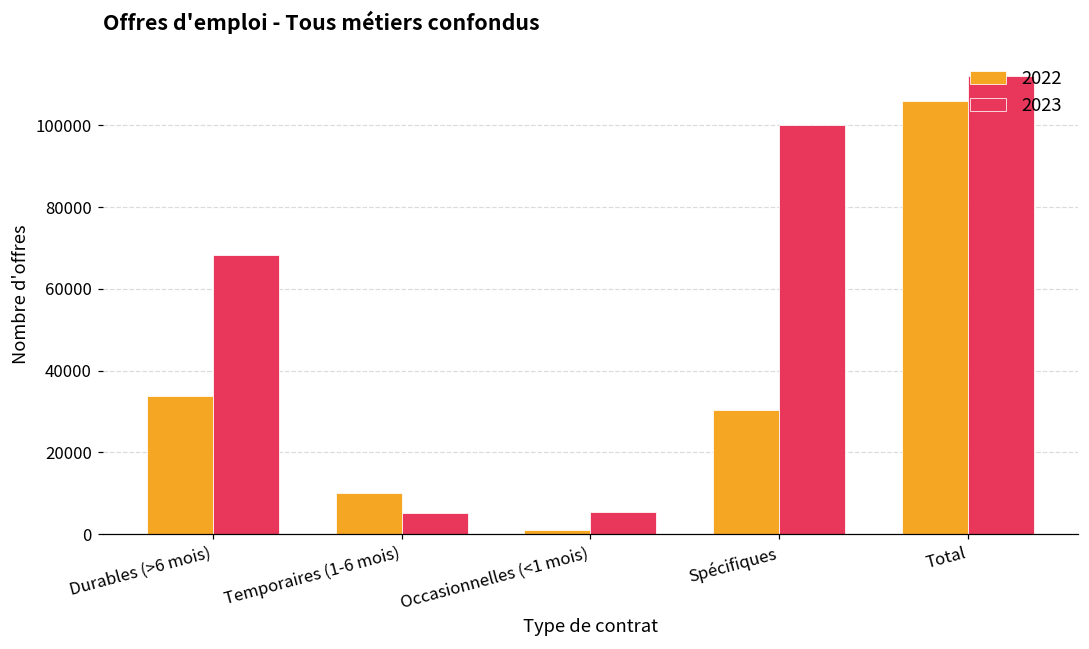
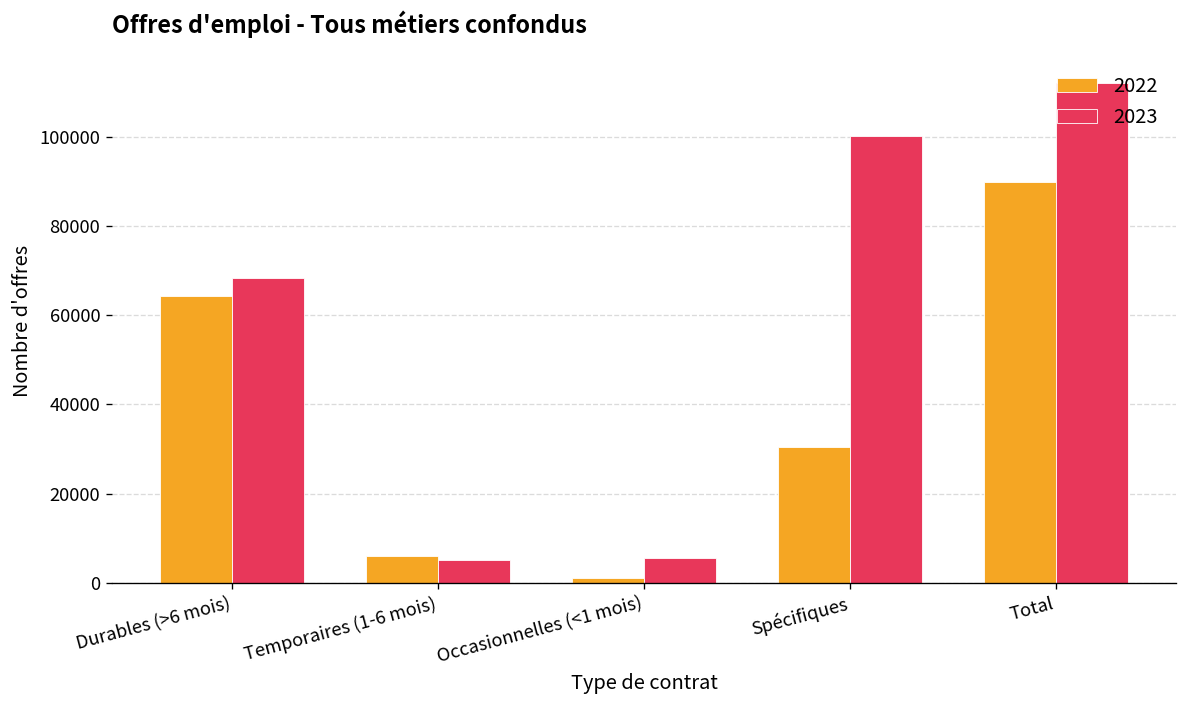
  {
    "2022": {
-     "Durables (>6 mois)": 34000,
-     "Temporaires (1-6 mois)": 10000,
+     "Durables (>6 mois)": 64000,
+     "Temporaires (1-6 mois)": 6000,
      "Occasionnelles (<1 mois)": 1000,
      "Spécifiques": 30000,
-     "Total": 106000
+     "Total": 90000
    },
    "2023": {
      "Durables (>6 mois)": 68000,
      "Temporaires (1-6 mois)": 5000,
      "Occasionnelles (<1 mois)": 6000,
      "Spécifiques": 100000,
      "Total": 112000
    }
  }
